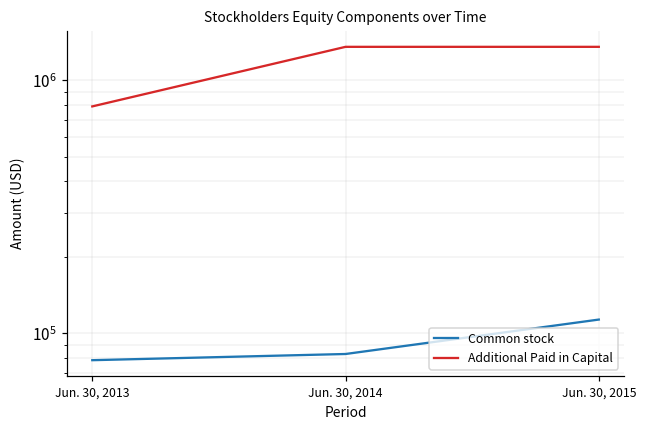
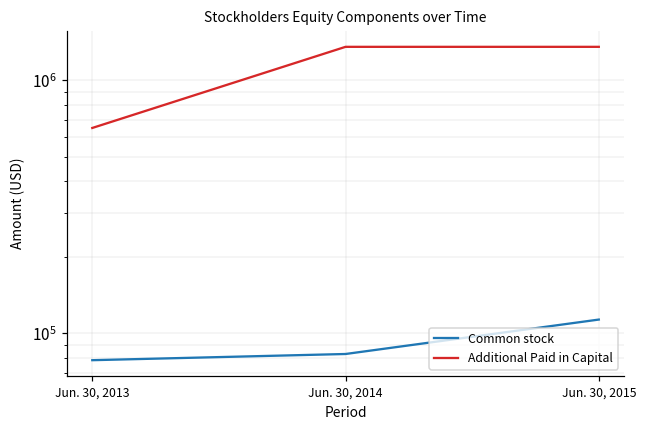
  {
    "Common stock": {
      "Jun. 30, 2013": 78000,
      "Jun. 30, 2014": 83000,
      "Jun. 30, 2015": 110000
    },
    "Additional Paid in Capital": {
-     "Jun. 30, 2013": 790000,
+     "Jun. 30, 2013": 650000,
      "Jun. 30, 2014": 1400000,
      "Jun. 30, 2015": 1400000
    }
  }
